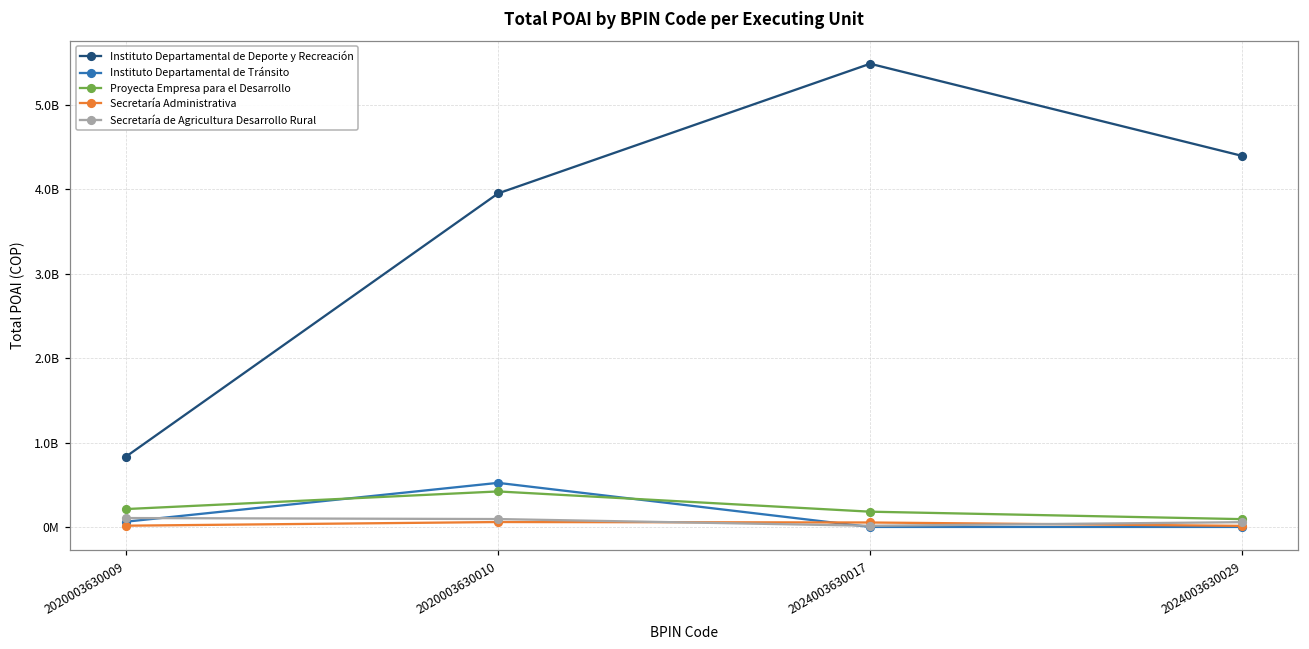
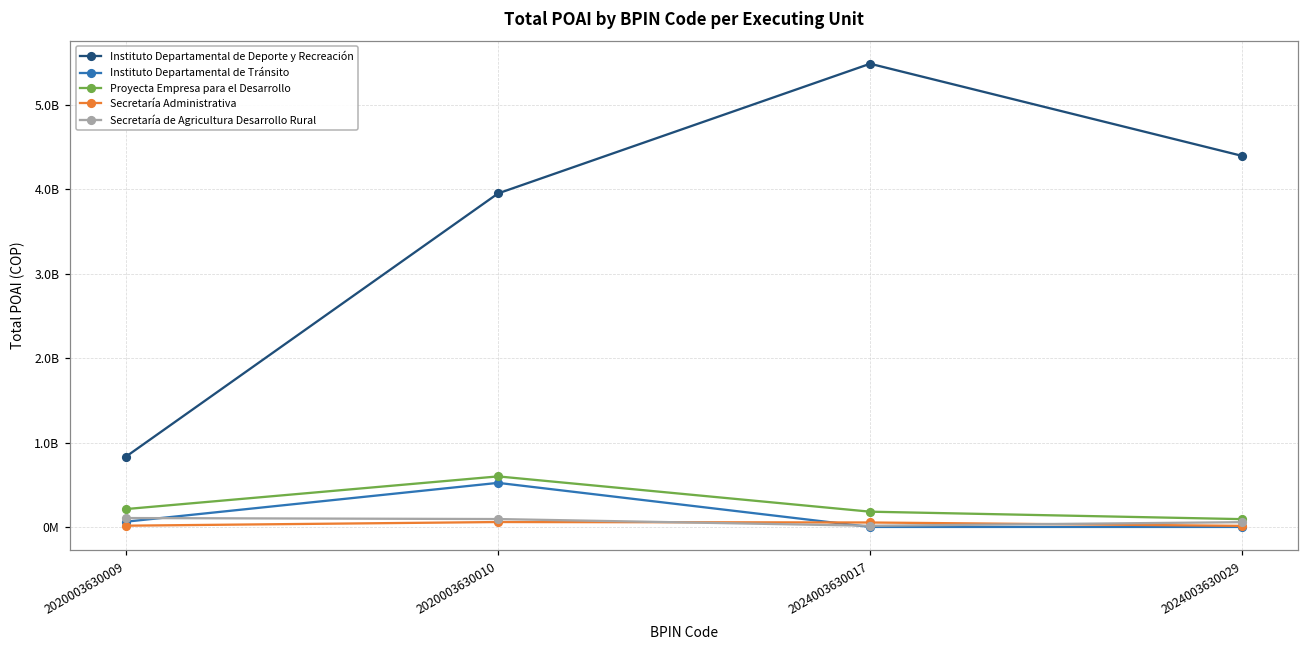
  {
    "Instituto Departamental de Deporte y Recreación": {
      "2020003630009": 800000000,
      "2020003630010": 4000000000,
      "2024003630017": 5500000000,
      "2024003630029": 4400000000
    },
    "Instituto Departamental de Tránsito": {
      "2020003630009": 100000000,
      "2020003630010": 500000000
    },
    "Proyecta Empresa para el Desarrollo": {
      "2020003630009": 200000000,
-     "2020003630010": 400000000,
+     "2020003630010": 600000000,
      "2024003630017": 200000000,
      "2024003630029": 100000000
    },
    "Secretaría Administrativa": {
      "2020003630009": 0,
      "2020003630010": 100000000,
      "2024003630017": 100000000
    },
    "Secretaría de Agricultura Desarrollo Rural": {
      "2020003630009": 100000000,
      "2020003630010": 100000000,
      "2024003630029": 100000000
    }
  }
